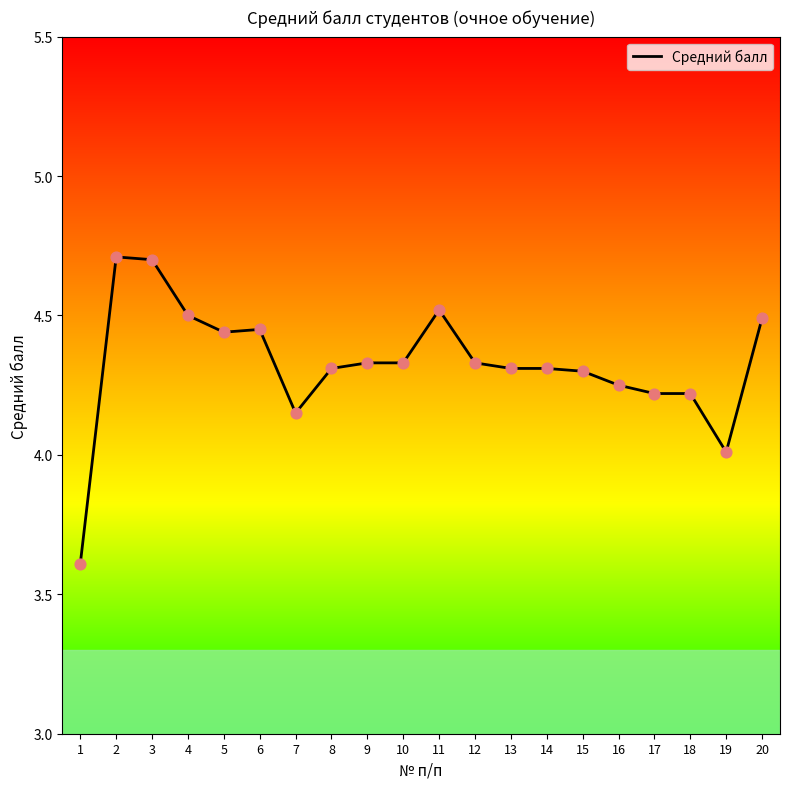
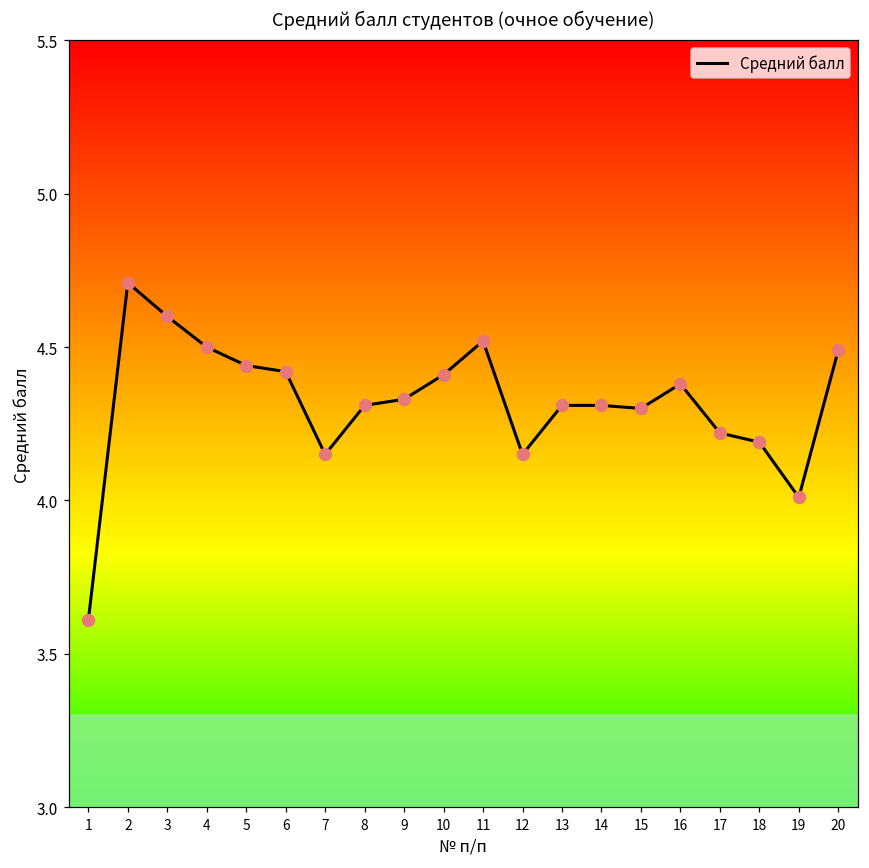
  {
    "1": 3.61,
    "2": 4.71,
-   "3": 4.7,
+   "3": 4.6,
    "4": 4.50,
    "5": 4.44,
-   "6": 4.45,
+   "6": 4.42,
    "7": 4.15,
    "8": 4.31,
    "9": 4.33,
-   "10": 4.33,
+   "10": 4.41,
    "11": 4.52,
-   "12": 4.33,
+   "12": 4.15,
    "13": 4.31,
    "14": 4.31,
    "15": 4.30,
-   "16": 4.25,
+   "16": 4.38,
    "17": 4.22,
-   "18": 4.22,
+   "18": 4.19,
    "19": 4.01,
    "20": 4.49
  }
